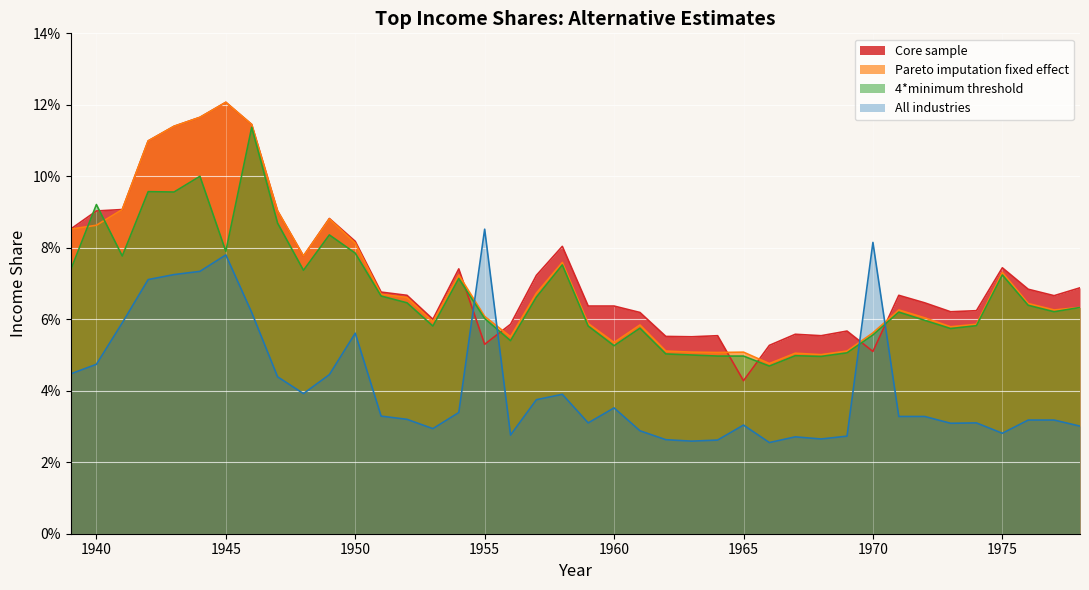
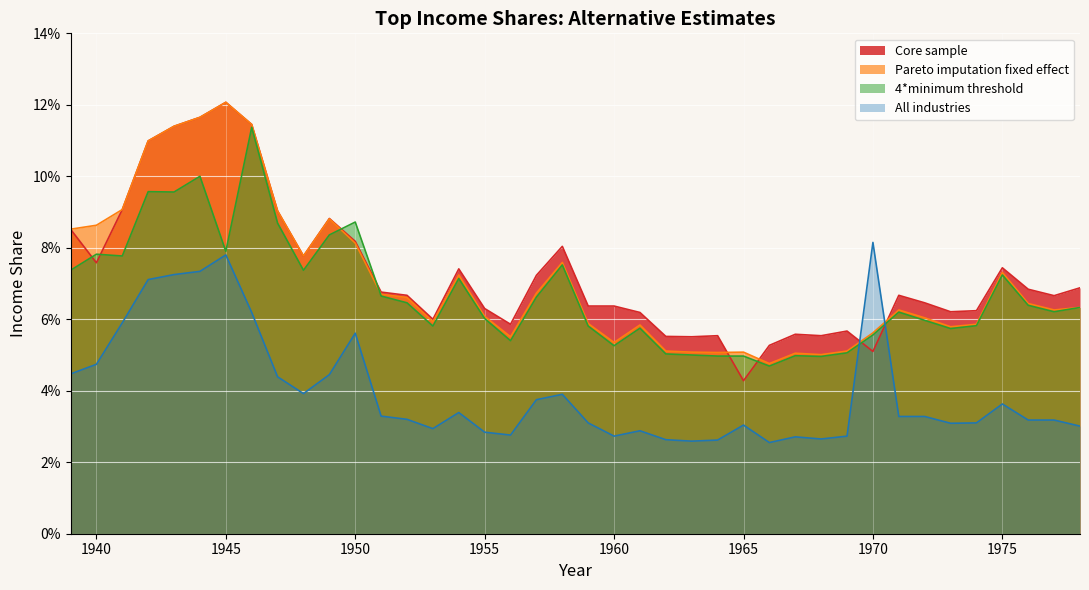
  {
    "Core sample": {
-     "1940": "9.0%",
-     "1955": "5.3%",
+     "1940": "7.6%",
+     "1955": "6.3%",
      "1960": "6.4%",
      "1965": "4.3%",
      "1970": "5.1%",
      "1975": "7.4%"
    },
    "Pareto imputation fixed effect": {
      "1940": "8.6%",
      "1960": "5.4%",
      "1965": "5.1%"
    },
    "4*minimum threshold": {
-     "1940": "9.2%",
+     "1940": "7.8%",
      "1945": "7.9%",
-     "1950": "7.9%",
+     "1950": "8.7%",
      "1960": "5.3%",
      "1965": "5.0%"
    },
    "All industries": {
      "1940": "4.7%",
      "1945": "7.8%",
      "1950": "5.6%",
-     "1955": "8.5%",
-     "1960": "3.5%",
+     "1955": "2.8%",
+     "1960": "2.7%",
      "1965": "3.0%",
      "1970": "8.2%",
-     "1975": "2.8%"
+     "1975": "3.6%"
    }
  }
